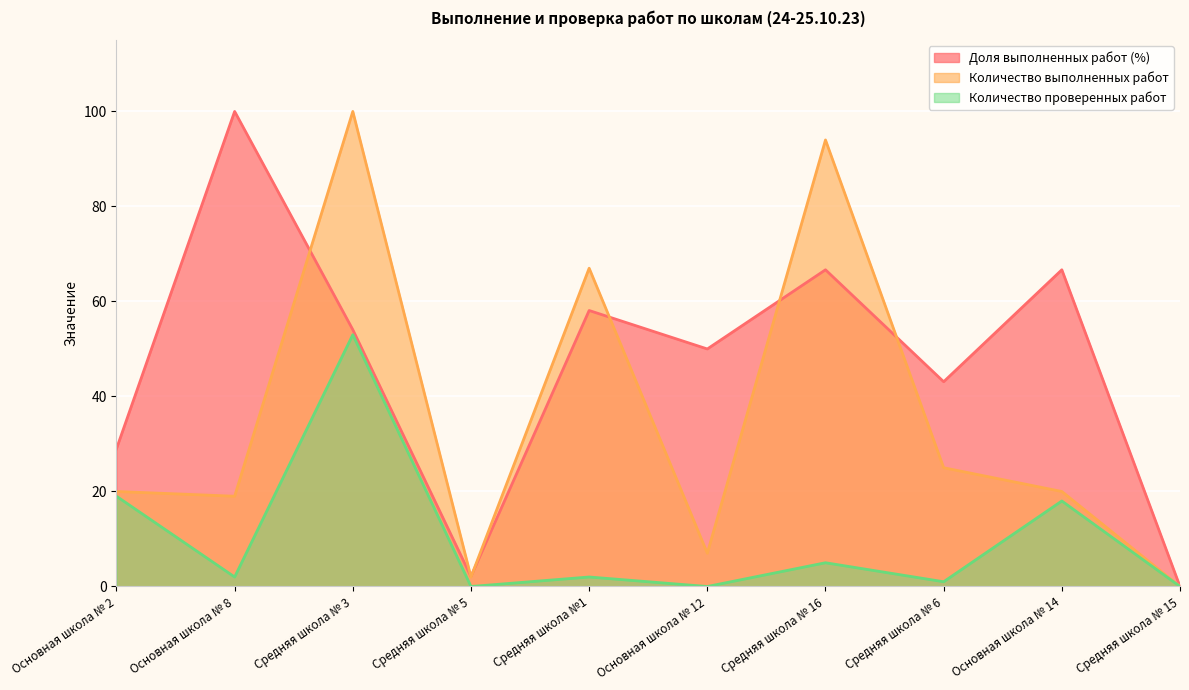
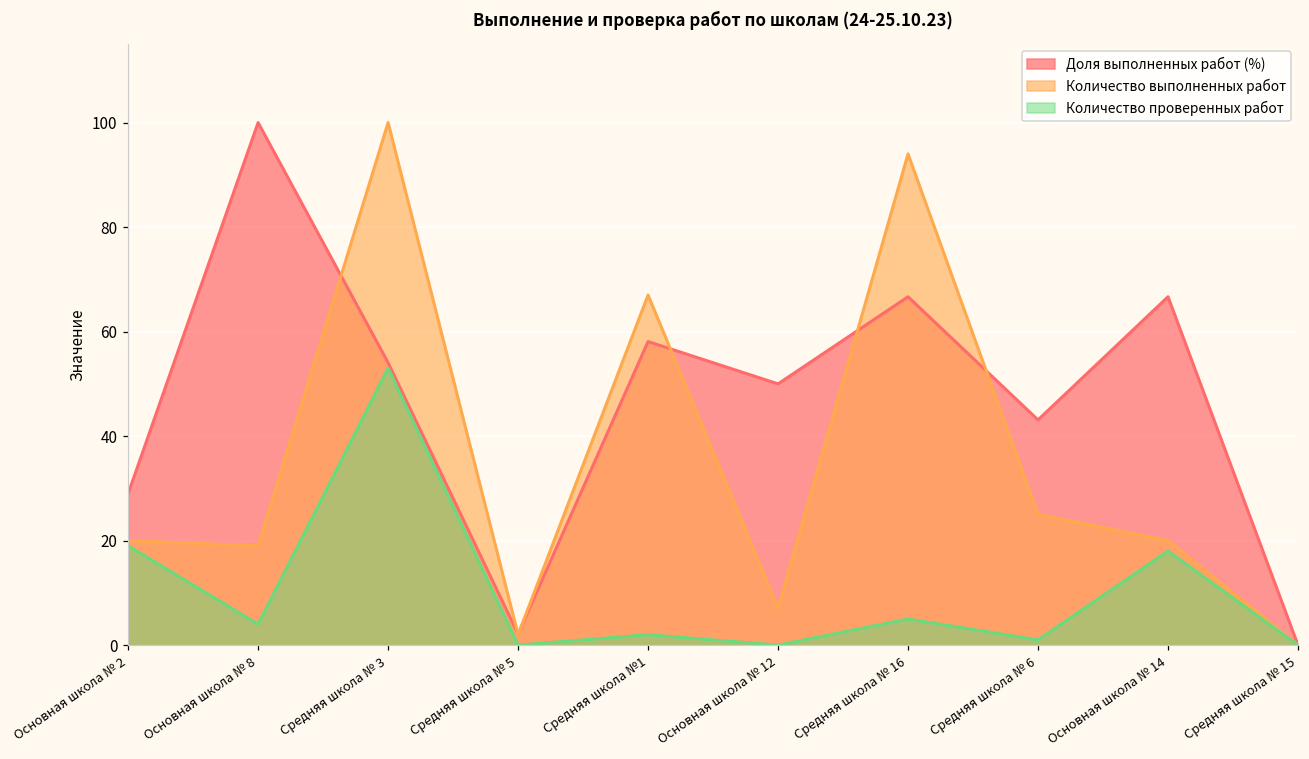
  {
    "Доля выполненных работ (%)": {
      "Основная школа № 2": 29,
      "Основная школа № 8": 100,
      "Средняя школа № 3": 54,
      "Средняя школа №1": 58,
      "Основная школа № 12": 50,
      "Средняя школа № 16": 67,
      "Средняя школа № 6": 43,
      "Основная школа № 14": 67
    },
    "Количество выполненных работ": {
      "Основная школа № 2": 20,
      "Основная школа № 8": 19,
      "Средняя школа № 3": 100,
      "Средняя школа №1": 67,
      "Основная школа № 12": 7,
      "Средняя школа № 16": 94,
      "Средняя школа № 6": 25,
      "Основная школа № 14": 20
    },
    "Количество проверенных работ": {
      "Основная школа № 2": 19,
-     "Основная школа № 8": 2,
+     "Основная школа № 8": 4,
      "Средняя школа № 3": 53,
      "Средняя школа № 5": 0,
      "Средняя школа №1": 2,
      "Основная школа № 12": 0,
      "Средняя школа № 16": 5,
      "Средняя школа № 6": 1,
      "Основная школа № 14": 18
    }
  }
